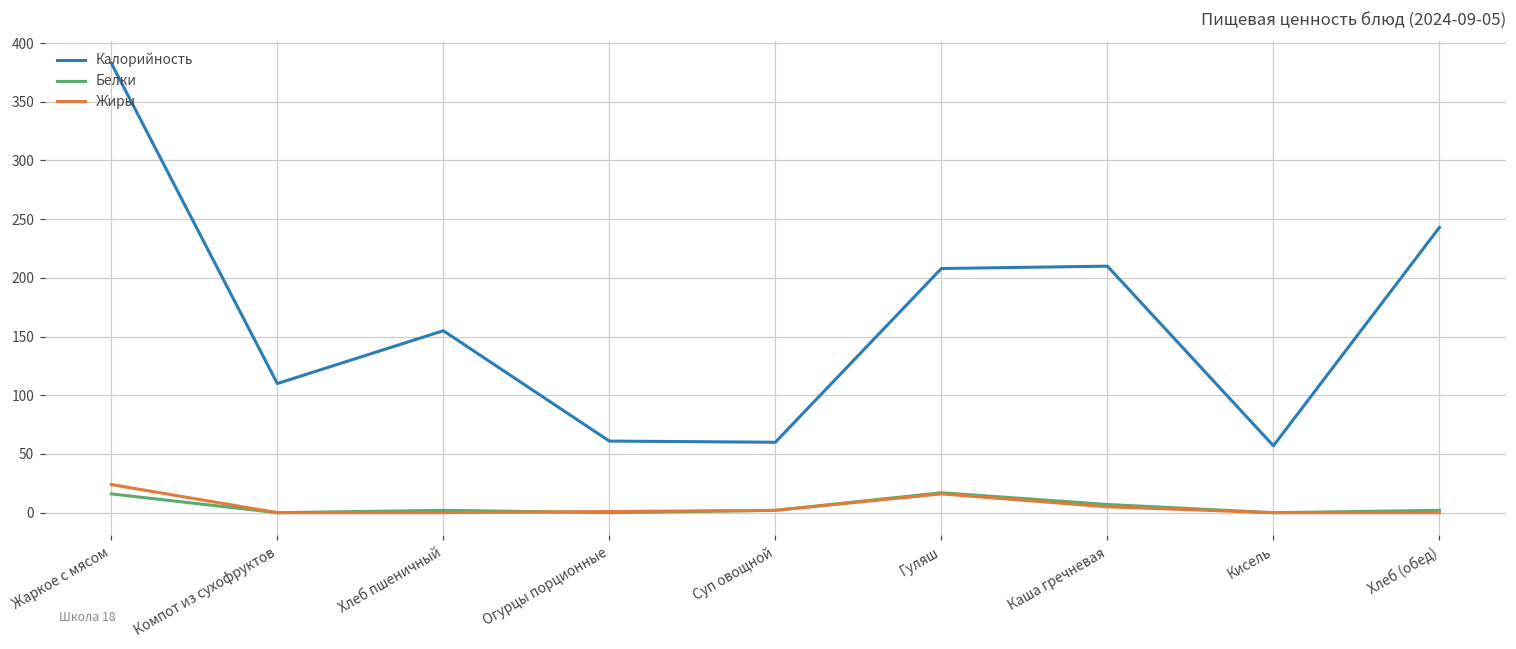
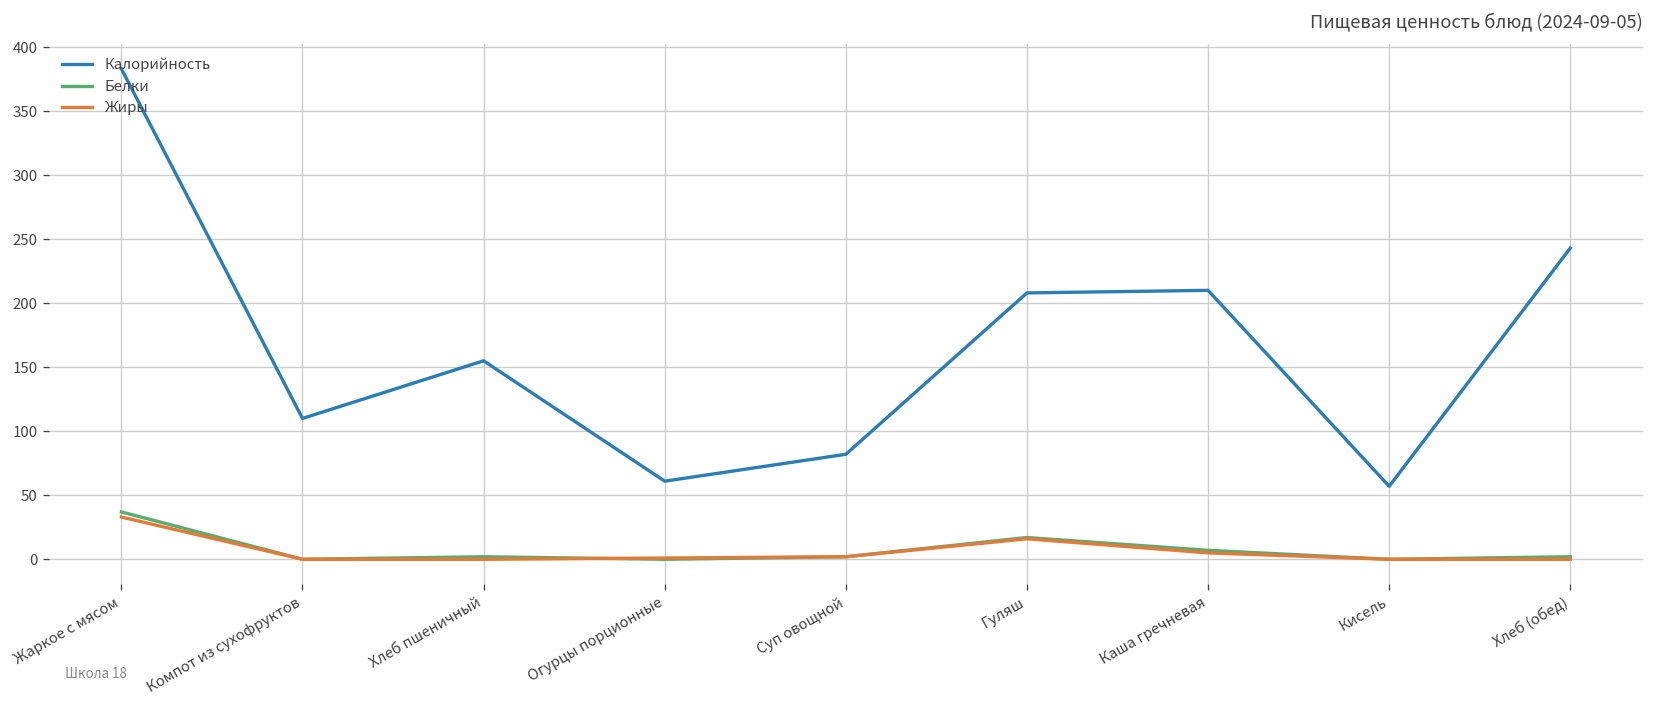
  {
    "Калорийность": {
      "Жаркое с мясом": 383,
      "Компот из сухофруктов": 110,
      "Хлеб пшеничный": 155,
      "Огурцы порционные": 61,
-     "Суп овощной": 60,
+     "Суп овощной": 82,
      "Гуляш": 208,
      "Каша гречневая": 210,
      "Кисель": 57,
      "Хлеб (обед)": 243
    },
    "Белки": {
-     "Жаркое с мясом": 16
+     "Жаркое с мясом": 37
    },
    "Жиры": {
-     "Жаркое с мясом": 24
+     "Жаркое с мясом": 33
    }
  }
